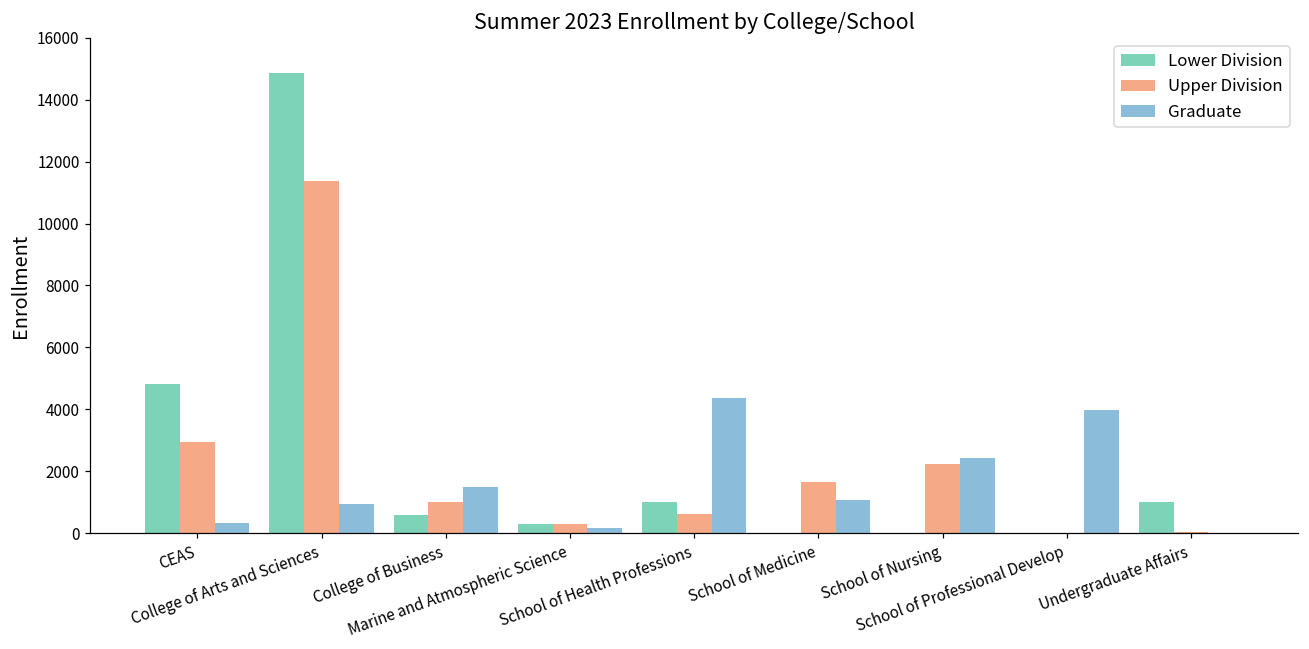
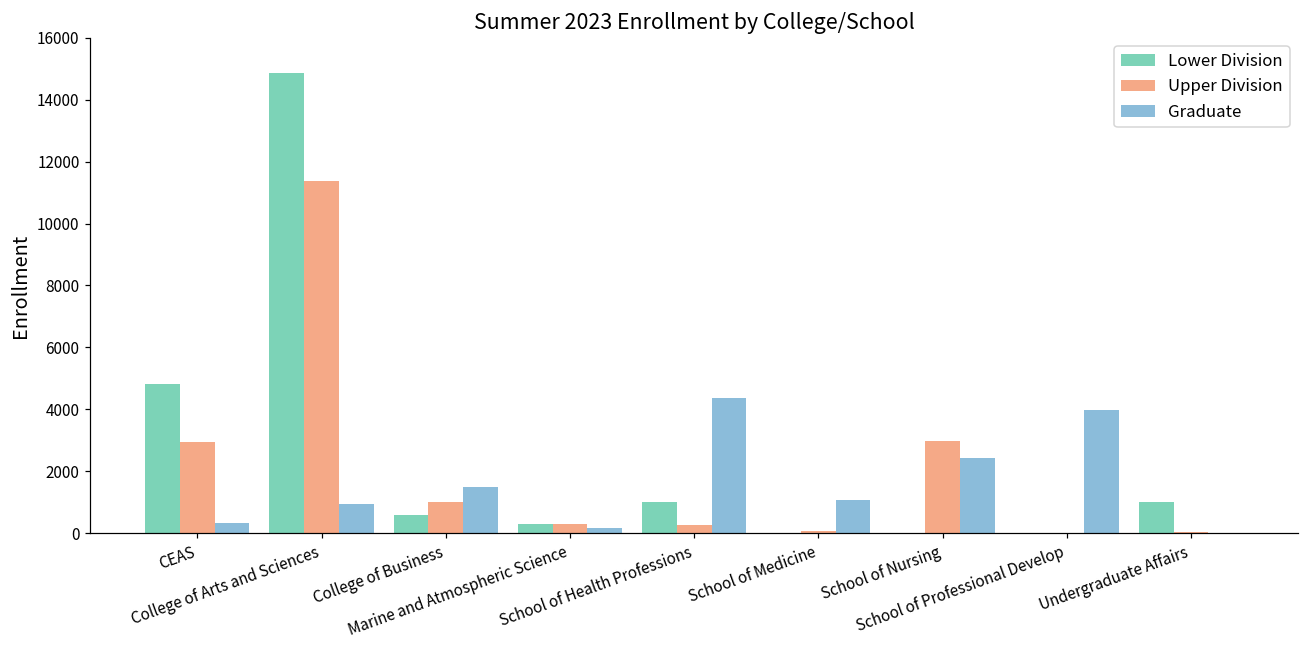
  {
    "Upper Division": {
      "CEAS": 3000,
      "College of Arts and Sciences": 11400,
      "College of Business": 1000,
      "Marine and Atmospheric Science": 300,
-     "School of Health Professions": 600,
-     "School of Medicine": 1700,
-     "School of Nursing": 2200,
+     "School of Health Professions": 300,
+     "School of Medicine": 100,
+     "School of Nursing": 3000,
      "School of Professional Develop": 0
    }
  }
